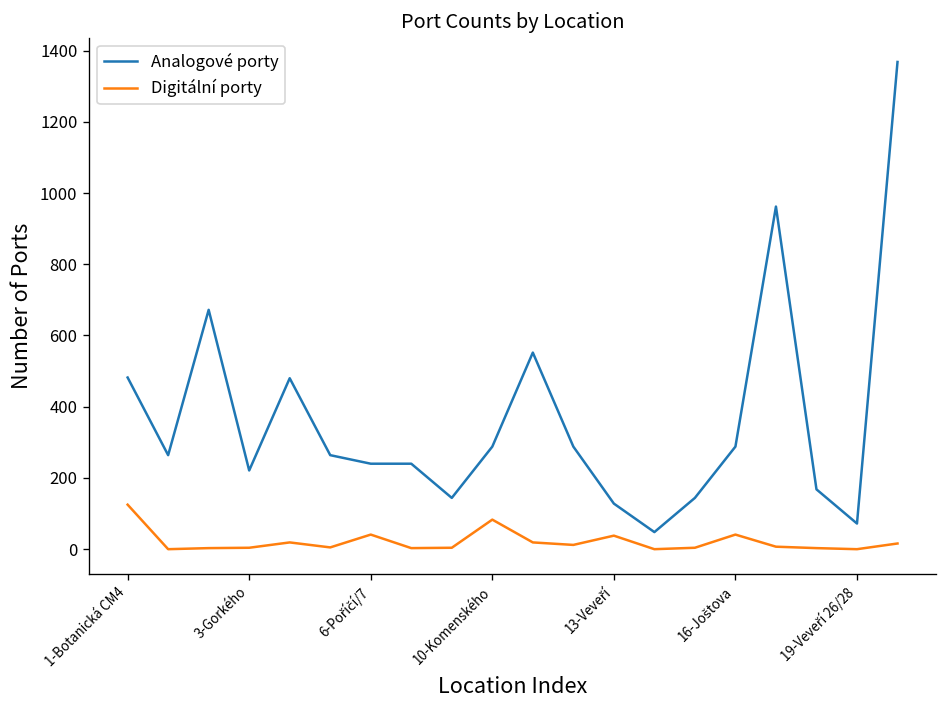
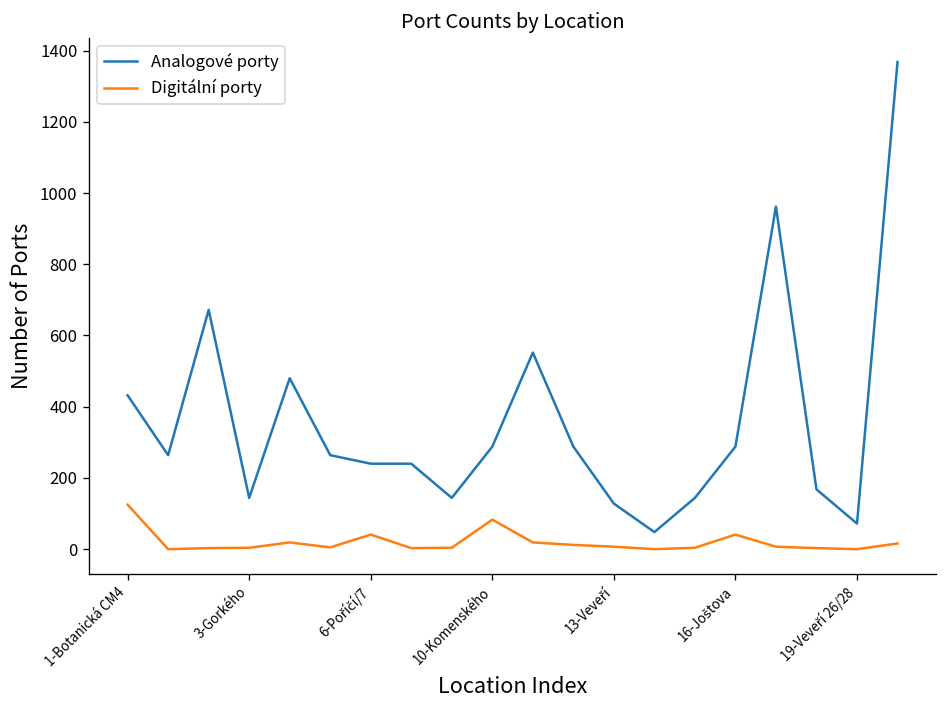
  {
    "Analogové porty": {
-     "1-Botanická CM4": 480,
-     "3-Gorkého": 220,
+     "1-Botanická CM4": 430,
+     "3-Gorkého": 140,
      "6-Poříčí/7": 240,
      "10-Komenského": 290,
      "13-Veveří": 130,
      "16-Joštova": 290,
      "19-Veveří 26/28": 70
    },
    "Digitální porty": {
      "1-Botanická CM4": 130,
      "3-Gorkého": 0,
      "6-Poříčí/7": 40,
      "10-Komenského": 80,
-     "13-Veveří": 40,
+     "13-Veveří": 10,
      "16-Joštova": 40,
      "19-Veveří 26/28": 0
    }
  }
